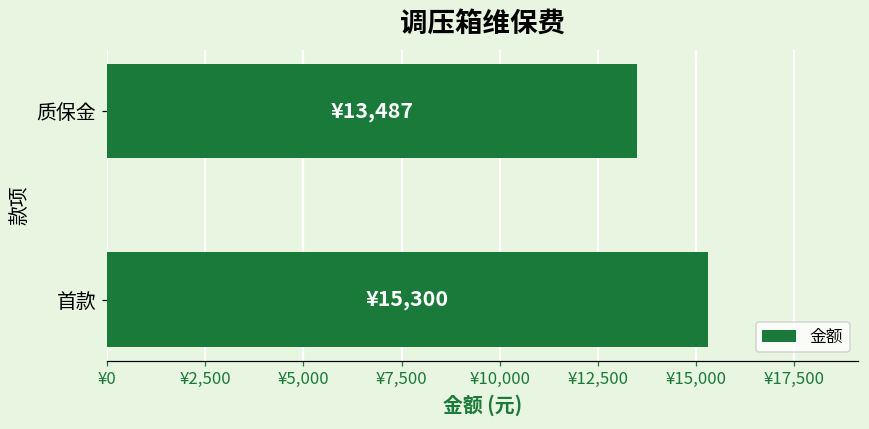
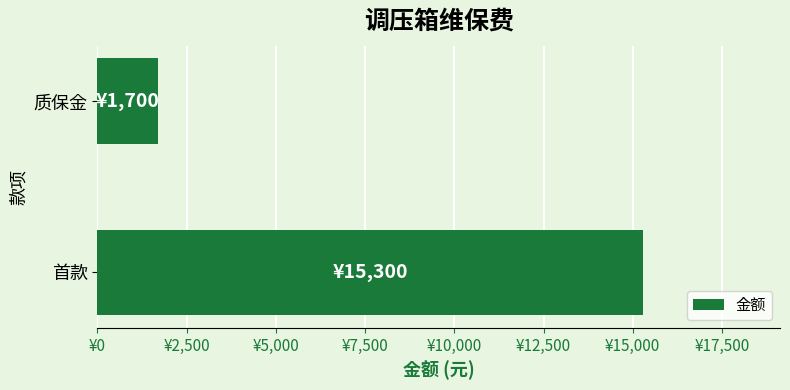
  {
-   "质保金": "¥13,487",
+   "质保金": "¥1,700",
    "首款": "¥15,300"
  }
